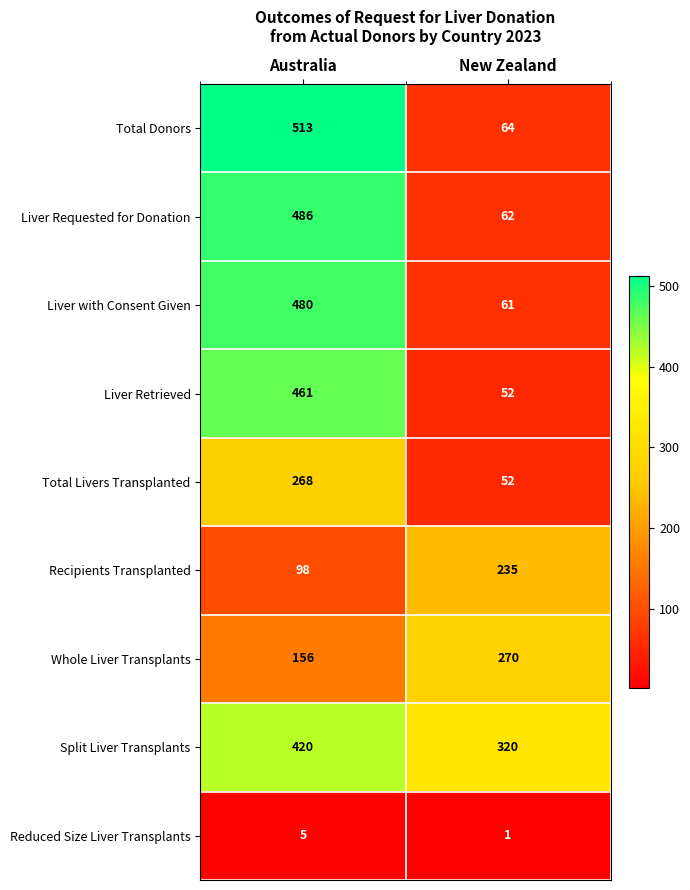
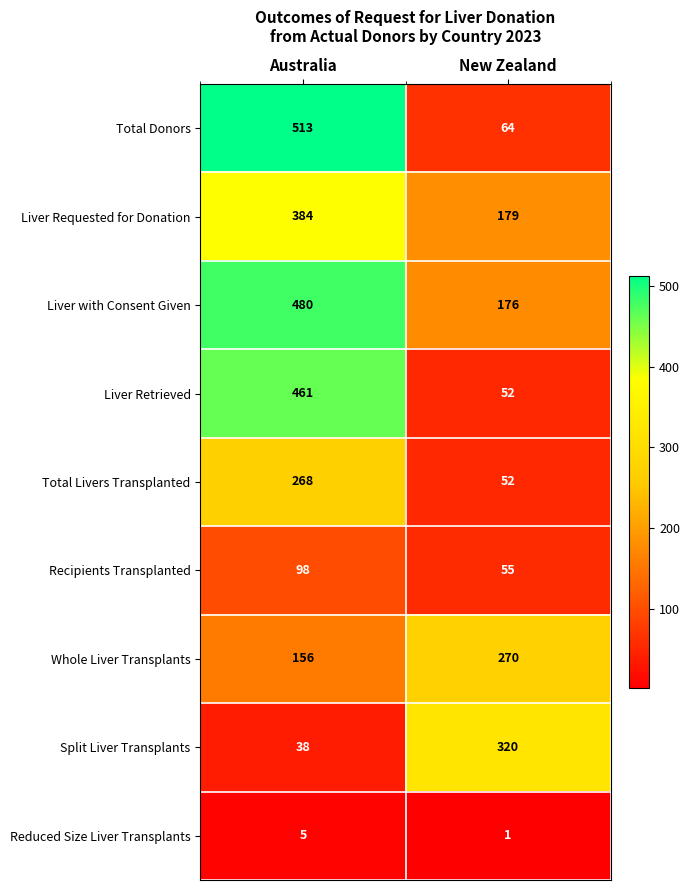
  {
    "Total Donors": {
      "Australia": 513,
      "New Zealand": 64
    },
    "Liver Requested for Donation": {
-     "Australia": 486,
-     "New Zealand": 62
+     "Australia": 384,
+     "New Zealand": 179
    },
    "Liver with Consent Given": {
      "Australia": 480,
-     "New Zealand": 61
+     "New Zealand": 176
    },
    "Liver Retrieved": {
      "Australia": 461,
      "New Zealand": 52
    },
    "Total Livers Transplanted": {
      "Australia": 268,
      "New Zealand": 52
    },
    "Recipients Transplanted": {
      "Australia": 98,
-     "New Zealand": 235
+     "New Zealand": 55
    },
    "Whole Liver Transplants": {
      "Australia": 156,
      "New Zealand": 270
    },
    "Split Liver Transplants": {
-     "Australia": 420,
+     "Australia": 38,
      "New Zealand": 320
    },
    "Reduced Size Liver Transplants": {
      "Australia": 5,
      "New Zealand": 1
    }
  }
